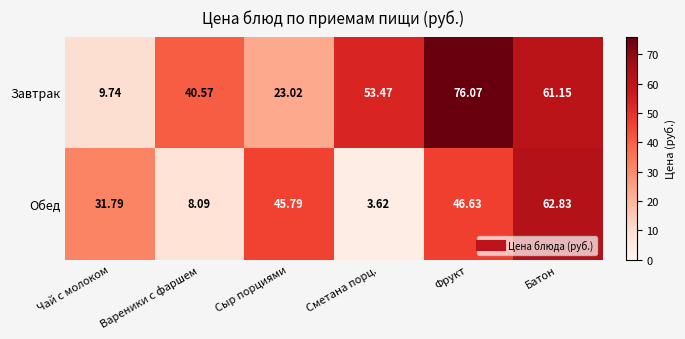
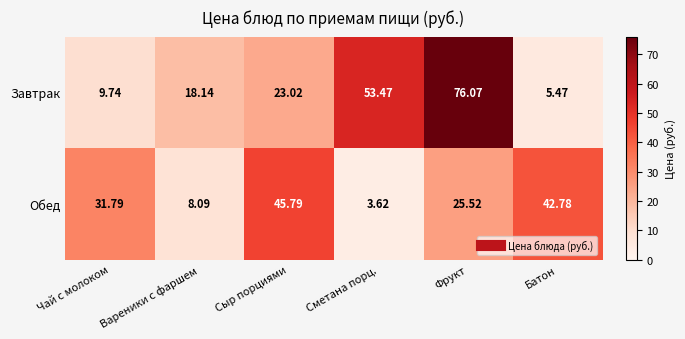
  {
    "Завтрак": {
      "Чай с молоком": 9.74,
-     "Вареники с фаршем": 40.57,
+     "Вареники с фаршем": 18.14,
      "Сыр порциями": 23.02,
      "Сметана порц.": 53.47,
      "Фрукт": 76.07,
-     "Батон": 61.15
+     "Батон": 5.47
    },
    "Обед": {
      "Чай с молоком": 31.79,
      "Вареники с фаршем": 8.09,
      "Сыр порциями": 45.79,
      "Сметана порц.": 3.62,
-     "Фрукт": 46.63,
-     "Батон": 62.83
+     "Фрукт": 25.52,
+     "Батон": 42.78
    }
  }
